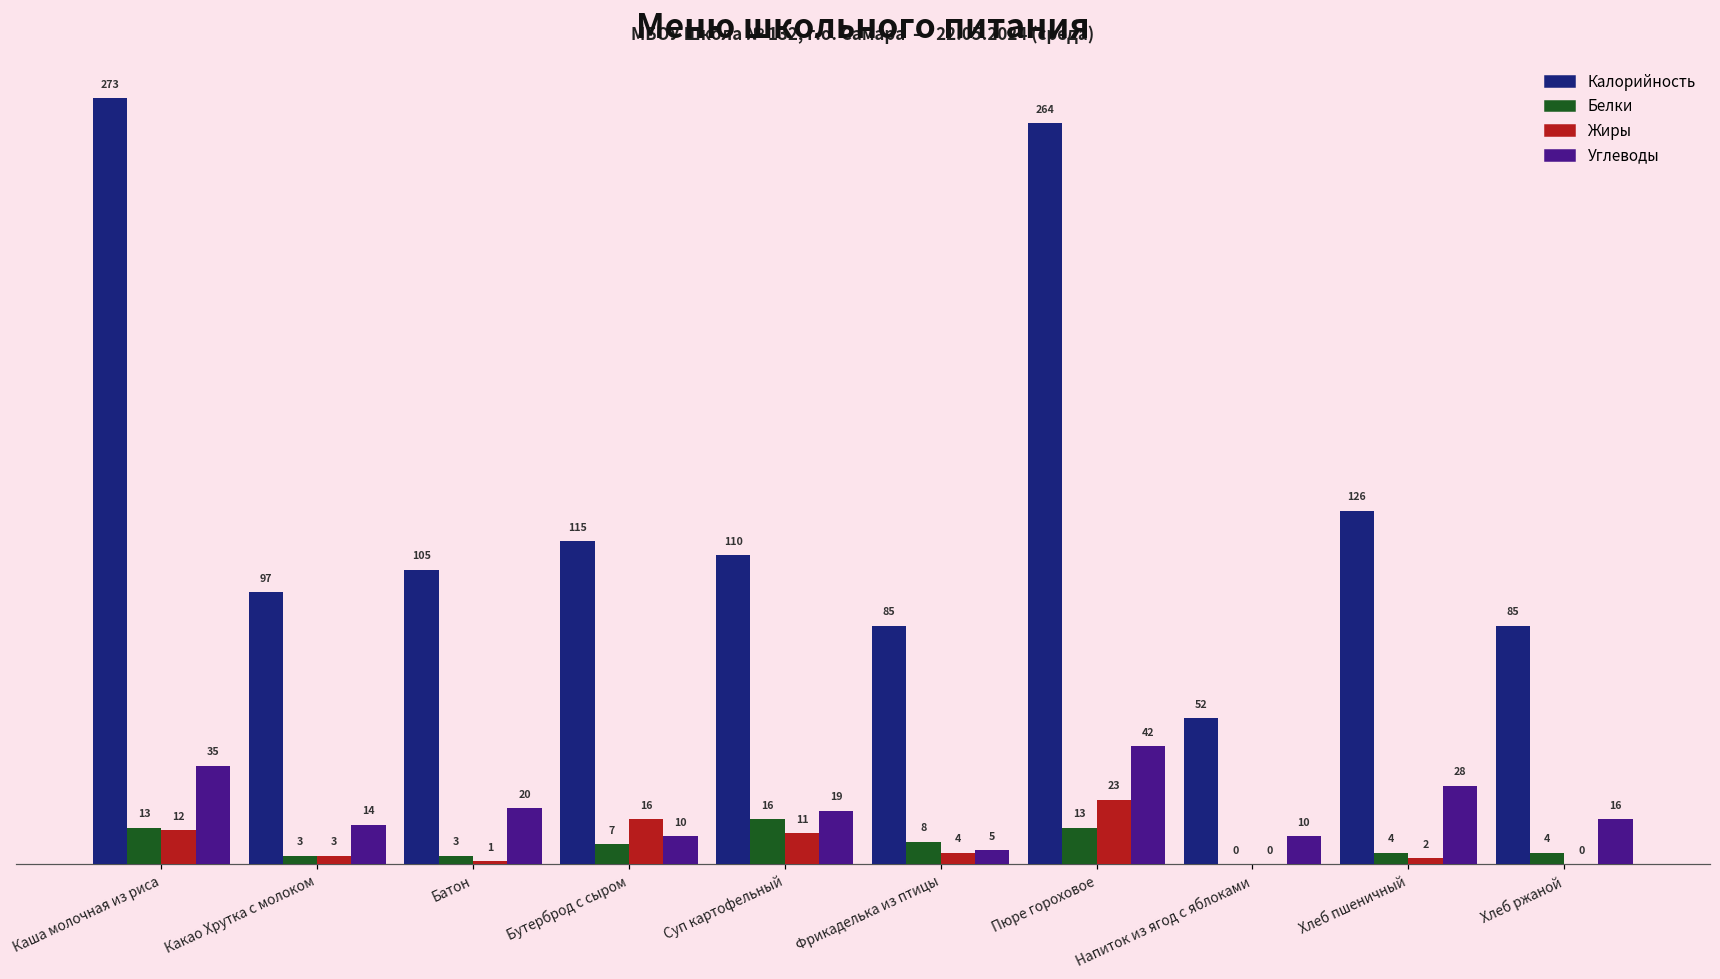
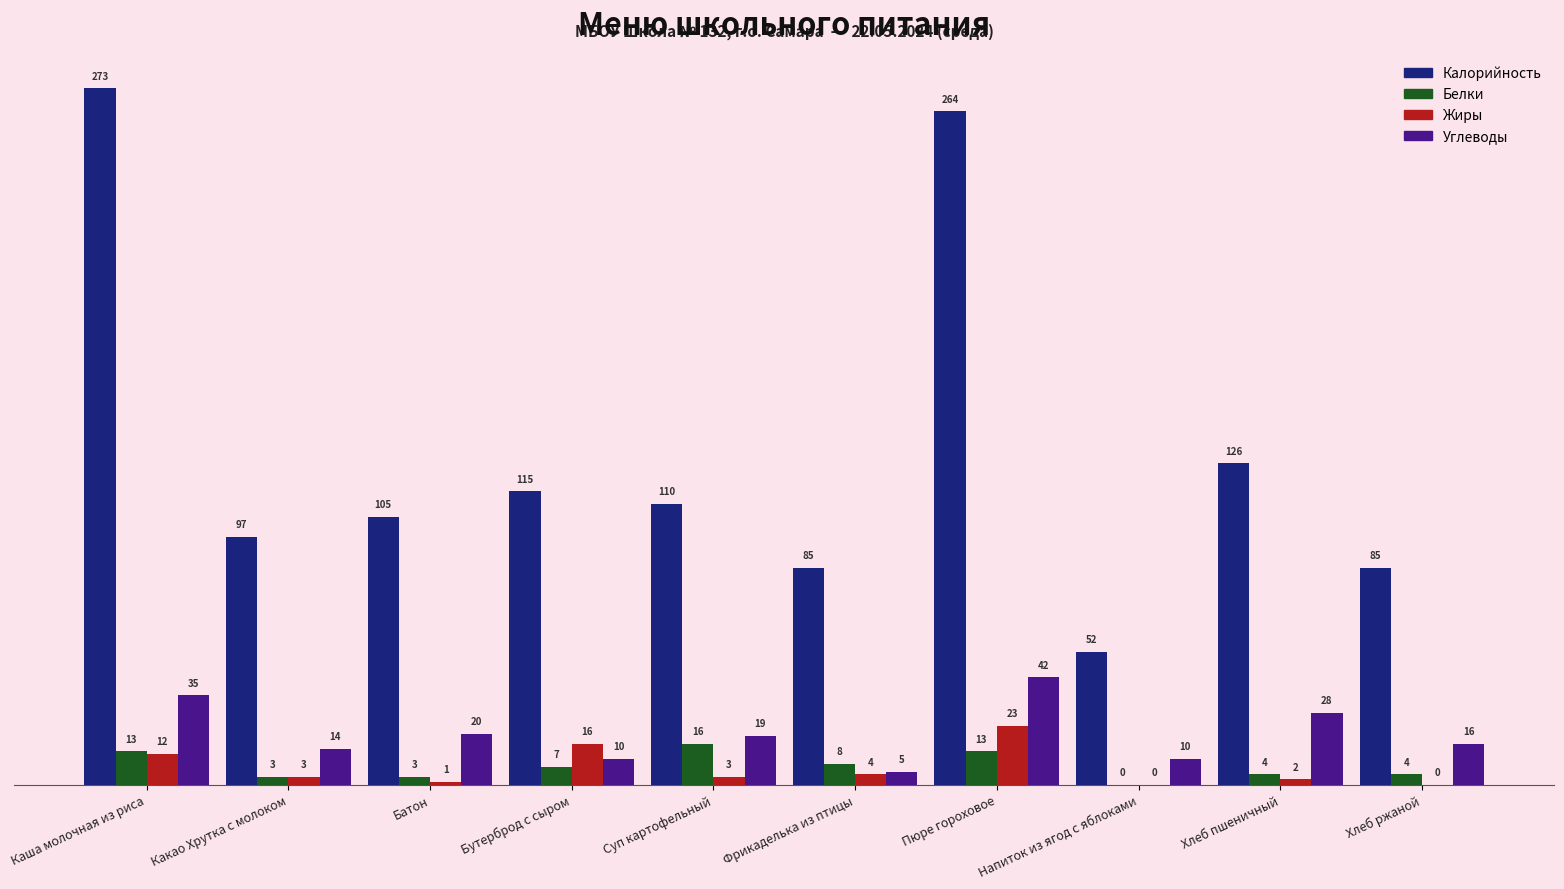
  {
    "Белки": {
      "Каша молочная из риса": 13,
      "Какао Хрутка с молоком": 3,
      "Батон": 3,
      "Бутерброд с сыром": 7,
      "Суп картофельный": 16,
      "Фрикаделька из птицы": 8,
      "Пюре гороховое": 13,
      "Напиток из ягод с яблоками": 0,
      "Хлеб пшеничный": 4,
      "Хлеб ржаной": 4
    },
    "Жиры": {
      "Каша молочная из риса": 12,
      "Какао Хрутка с молоком": 3,
      "Батон": 1,
      "Бутерброд с сыром": 16,
-     "Суп картофельный": 11,
+     "Суп картофельный": 3,
      "Фрикаделька из птицы": 4,
      "Пюре гороховое": 23,
      "Напиток из ягод с яблоками": 0,
      "Хлеб пшеничный": 2,
      "Хлеб ржаной": 0
    }
  }
